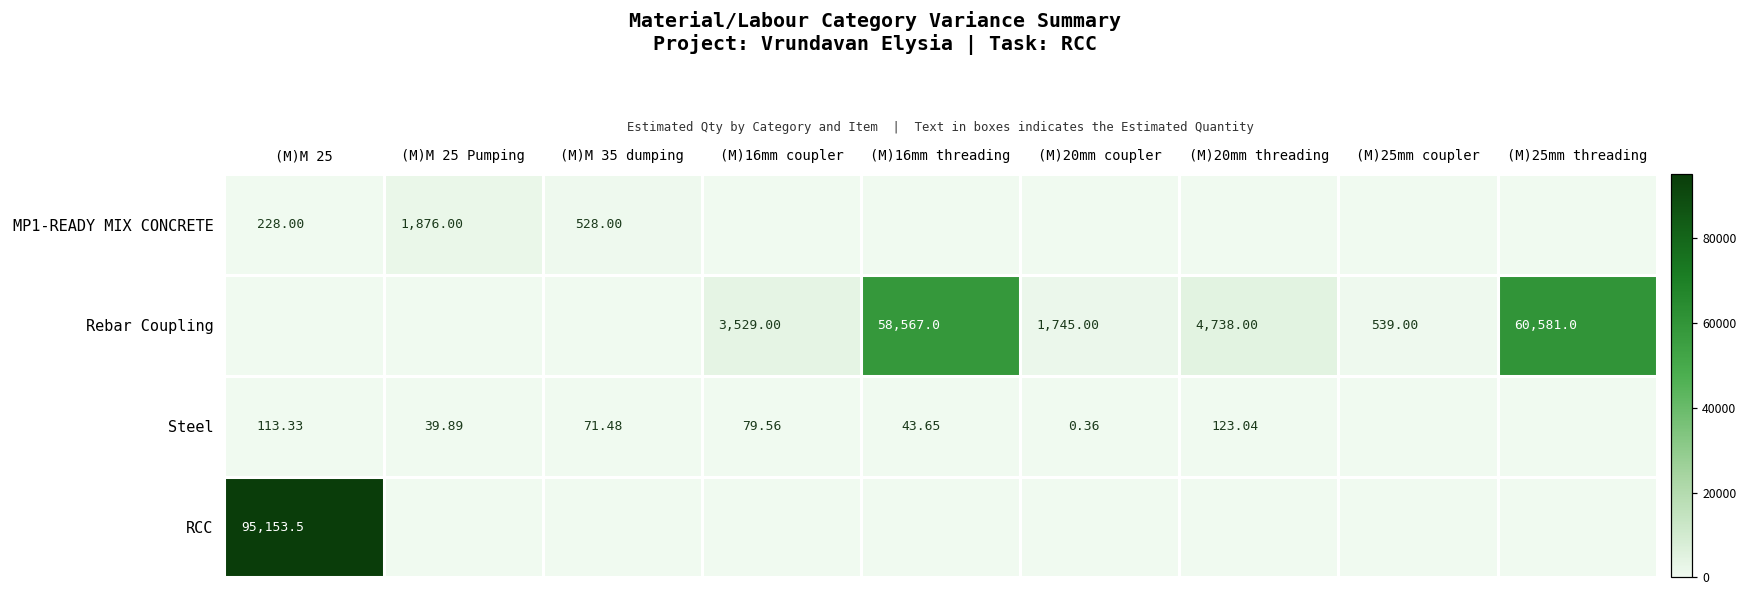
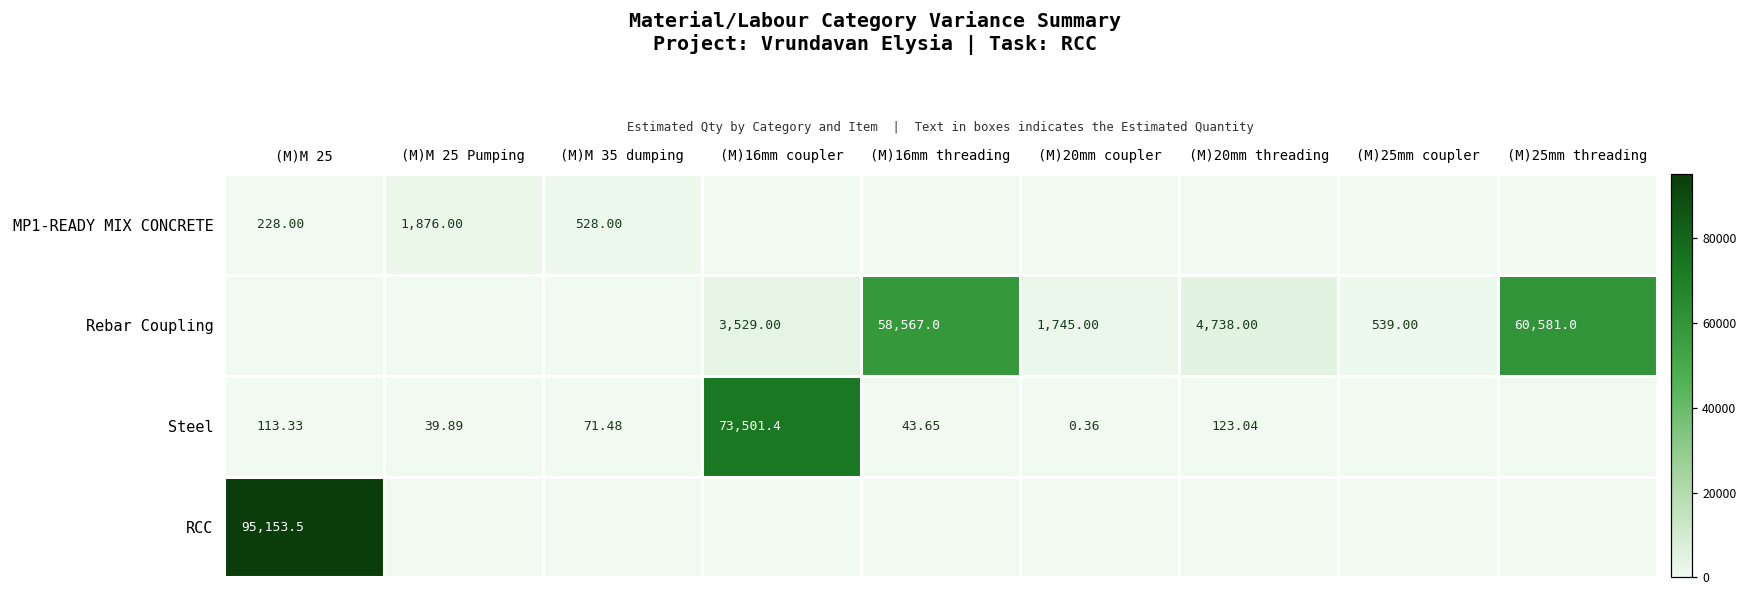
  {
    "MP1-READY MIX CONCRETE": {
      "(M)M 25": "228.00",
      "(M)M 25 Pumping": "1,876.00",
      "(M)M 35 dumping": "528.00"
    },
    "Rebar Coupling": {
      "(M)16mm coupler": "3,529.00",
      "(M)16mm threading": "58,567.0",
      "(M)20mm coupler": "1,745.00",
      "(M)20mm threading": "4,738.00",
      "(M)25mm coupler": "539.00",
      "(M)25mm threading": "60,581.0"
    },
    "Steel": {
      "(M)M 25": "113.33",
      "(M)M 25 Pumping": "39.89",
      "(M)M 35 dumping": "71.48",
-     "(M)16mm coupler": "79.56",
+     "(M)16mm coupler": "73,501.4",
      "(M)16mm threading": "43.65",
      "(M)20mm coupler": "0.36",
      "(M)20mm threading": "123.04"
    },
    "RCC": {
      "(M)M 25": "95,153.5"
    }
  }
